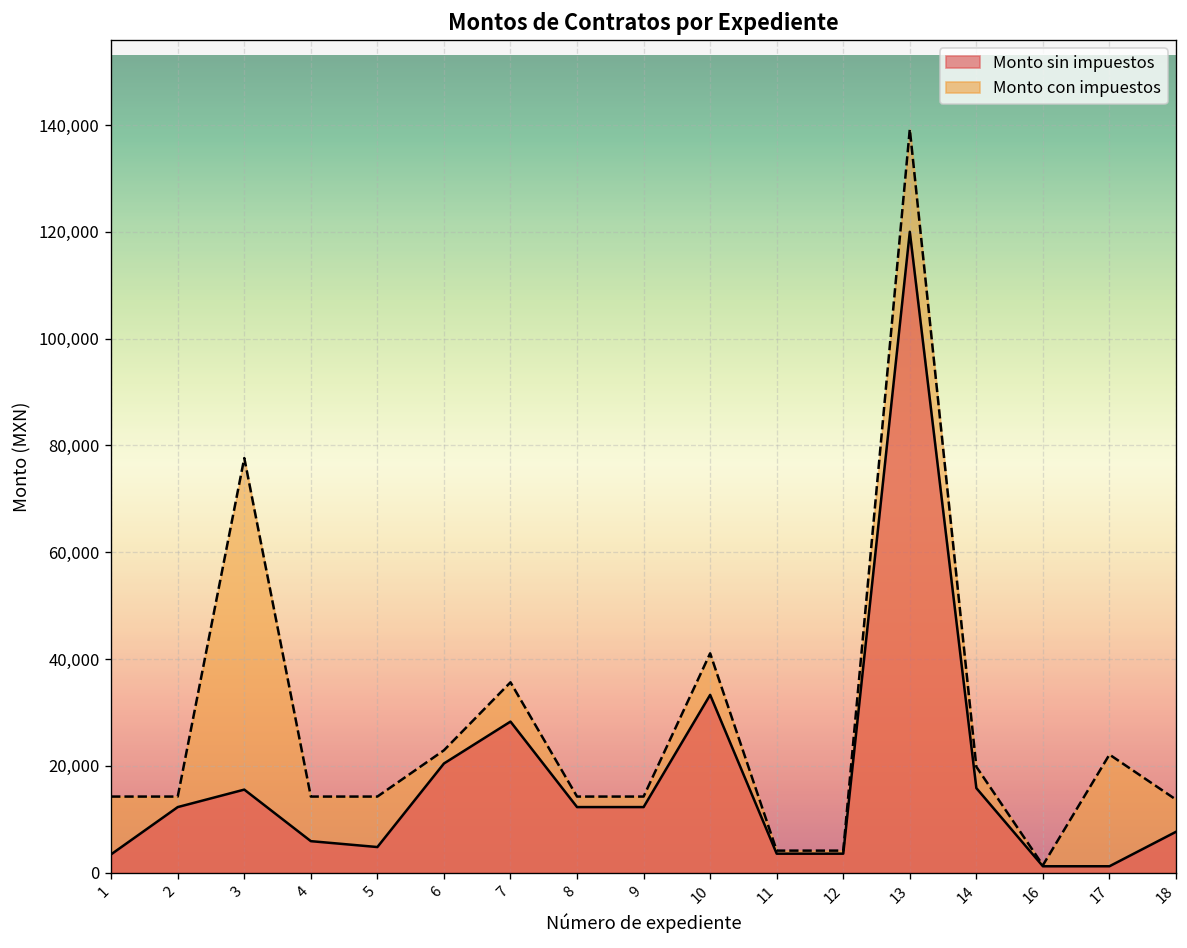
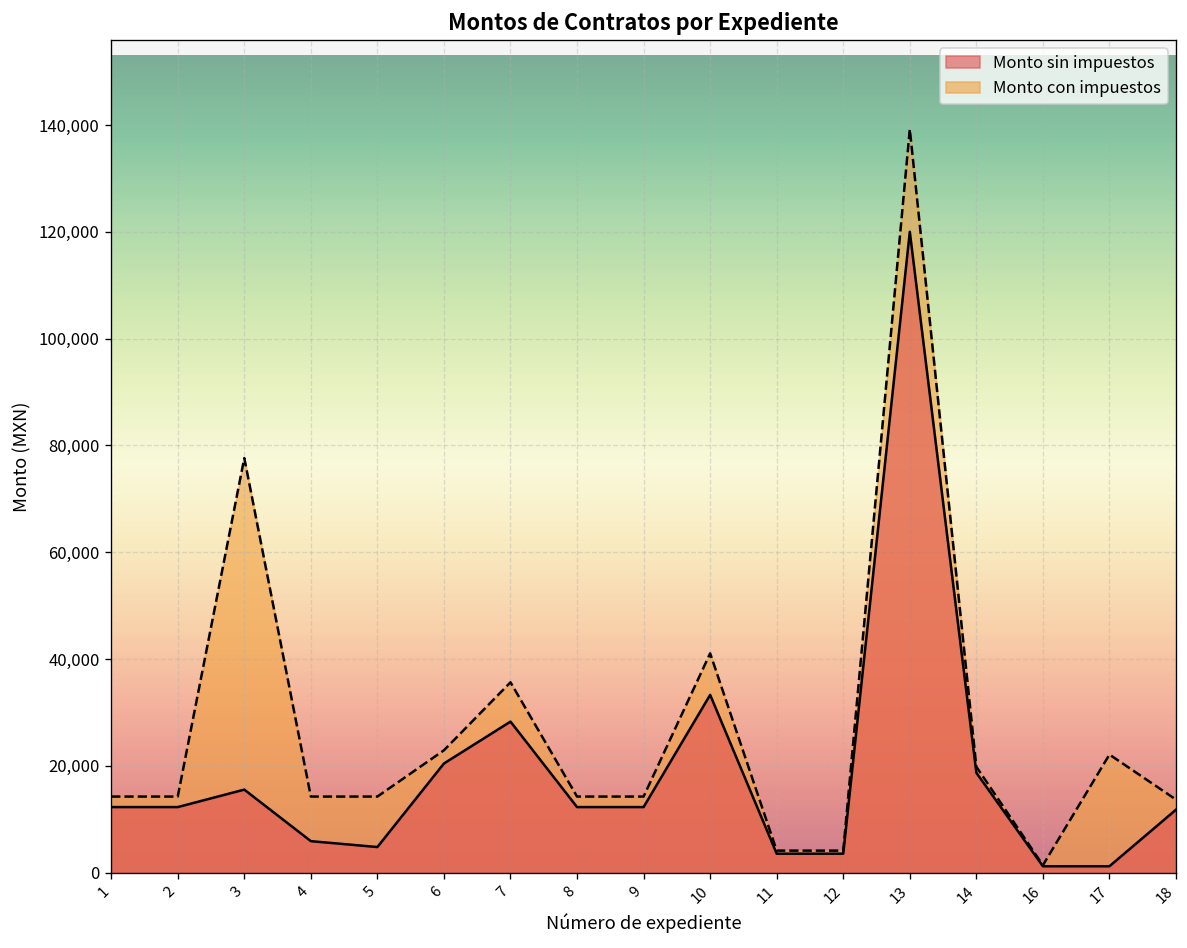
  {
    "Monto sin impuestos": {
-     "1": "3,000",
+     "1": "12,000",
      "2": "12,000",
      "3": "16,000",
      "4": "6,000",
      "5": "5,000",
      "6": "20,000",
      "7": "28,000",
      "8": "12,000",
      "9": "12,000",
      "10": "33,000",
      "13": "120,000",
-     "14": "16,000",
+     "14": "19,000",
      "17": "1,000",
-     "18": "8,000"
+     "18": "12,000"
    },
    "Monto con impuestos": {
      "1": "14,000",
      "2": "14,000",
      "3": "78,000",
      "4": "14,000",
      "5": "14,000",
      "6": "23,000",
      "7": "36,000",
      "8": "14,000",
      "9": "14,000",
      "10": "41,000",
      "13": "139,000",
      "14": "20,000",
      "17": "22,000",
      "18": "14,000"
    }
  }
